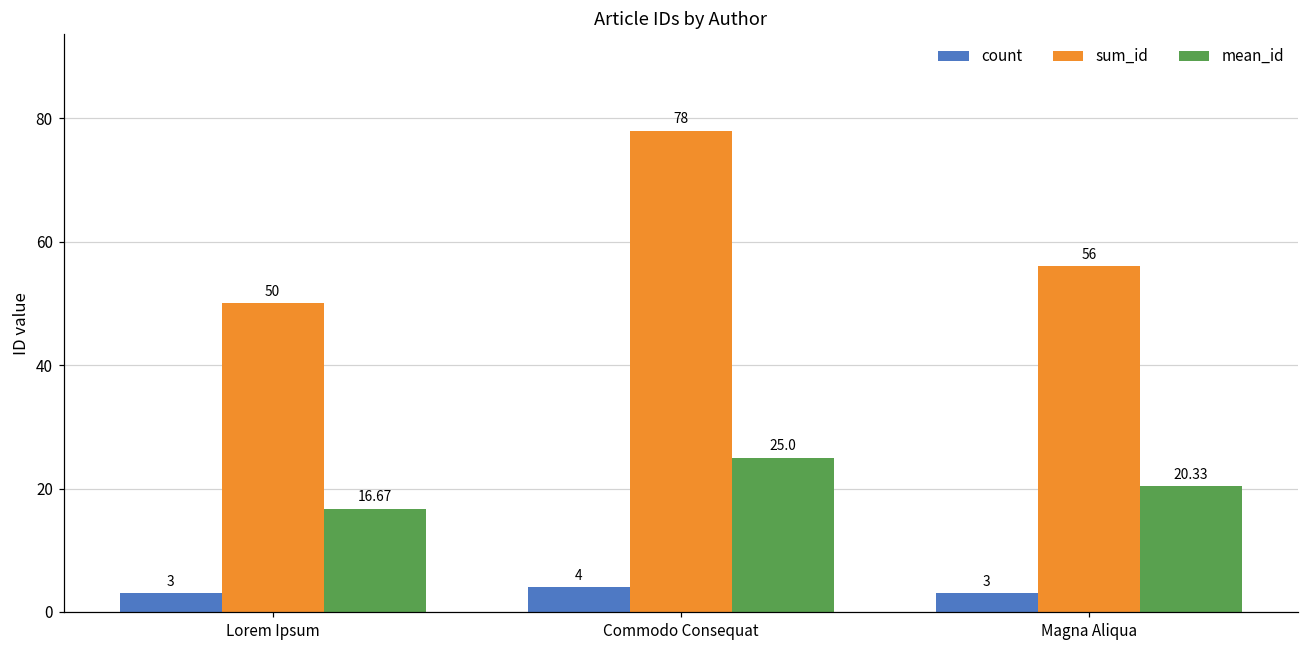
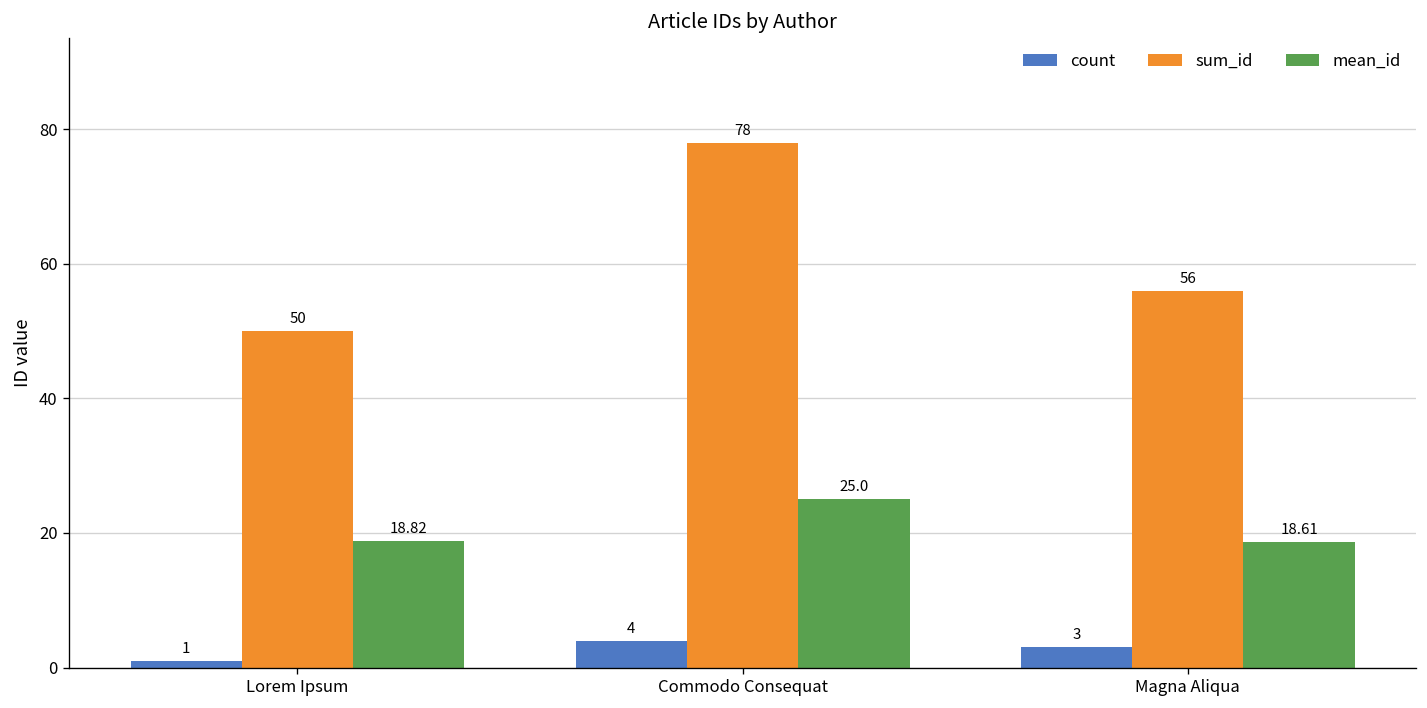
  {
    "count": {
-     "Lorem Ipsum": 3,
+     "Lorem Ipsum": 1,
      "Commodo Consequat": 4,
      "Magna Aliqua": 3
    },
    "sum_id": {
      "Lorem Ipsum": 50,
      "Commodo Consequat": 78,
      "Magna Aliqua": 56
    },
    "mean_id": {
-     "Lorem Ipsum": 16.67,
+     "Lorem Ipsum": 18.82,
      "Commodo Consequat": 25.0,
-     "Magna Aliqua": 20.33
+     "Magna Aliqua": 18.61
    }
  }
